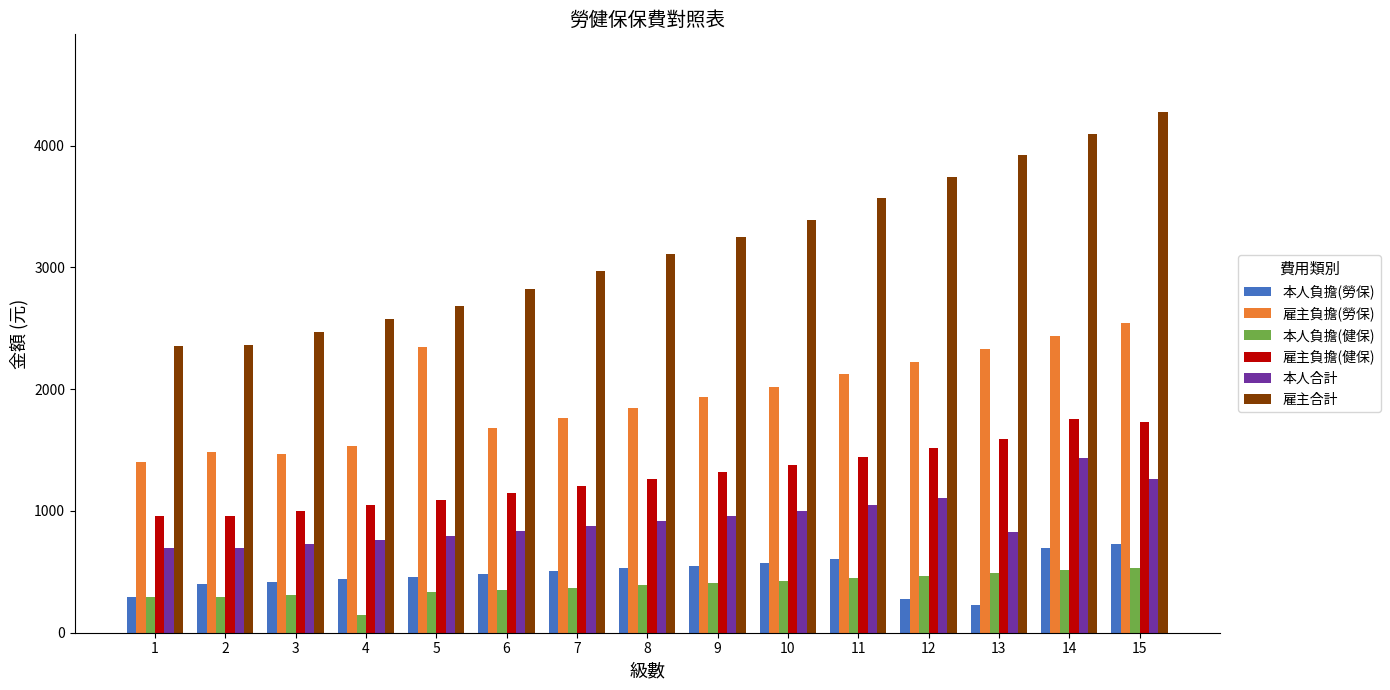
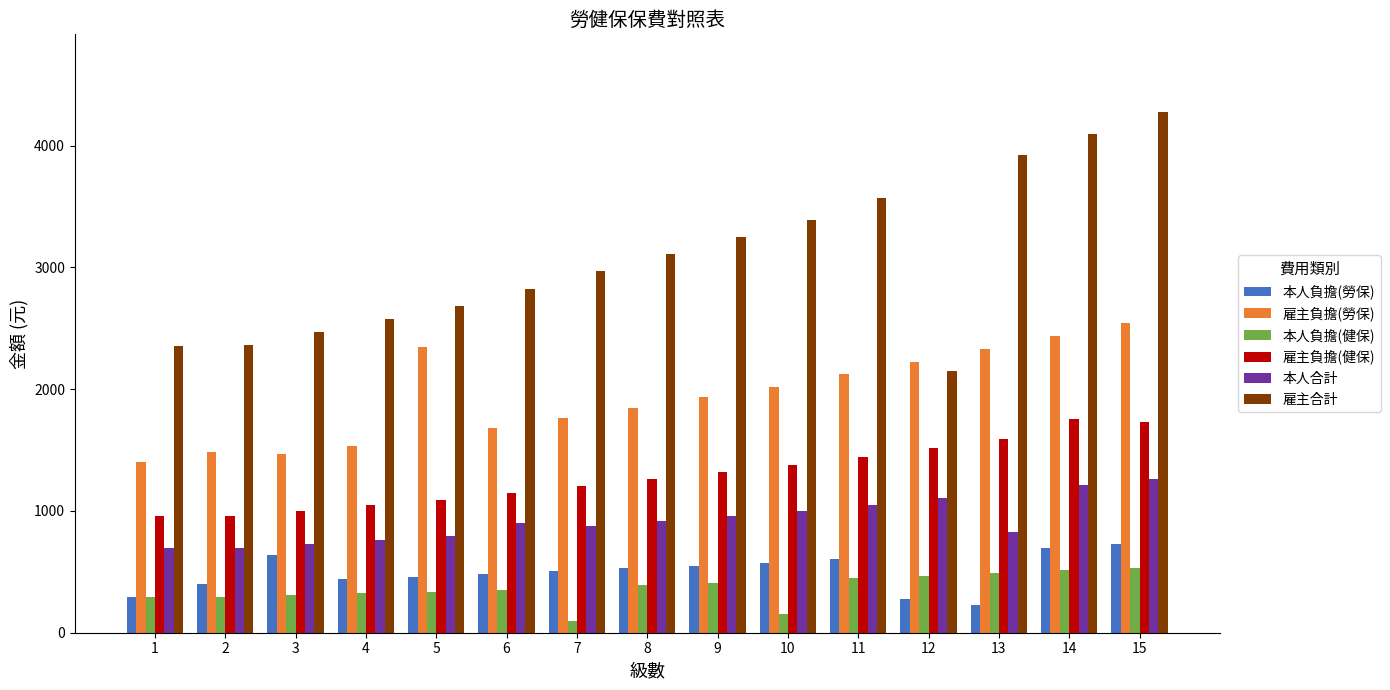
  {
    "本人負擔(勞保)": {
      "1": 290,
      "2": 400,
-     "3": 420,
+     "3": 640,
      "4": 440,
      "5": 460,
      "6": 480,
      "7": 500,
      "8": 530,
      "9": 550,
      "10": 580,
      "11": 610,
      "12": 280,
      "13": 230,
      "14": 700,
      "15": 730
    },
    "雇主負擔(勞保)": {
      "1": 1400,
      "2": 1490,
      "3": 1470,
      "4": 1530,
      "5": 2350,
      "6": 1680,
      "7": 1760,
      "8": 1850,
      "9": 1930,
      "10": 2020,
      "11": 2120,
      "12": 2230,
      "13": 2330,
      "14": 2440,
      "15": 2540
    },
    "本人負擔(健保)": {
      "1": 300,
      "2": 300,
      "3": 310,
-     "4": 140,
+     "4": 320,
      "5": 340,
      "6": 350,
-     "7": 370,
+     "7": 100,
      "8": 390,
      "9": 410,
-     "10": 420,
+     "10": 150,
      "11": 450,
      "12": 470,
      "13": 490,
      "14": 510,
      "15": 540
    },
    "雇主負擔(健保)": {
      "1": 960,
      "2": 960,
      "3": 1000,
      "4": 1050,
      "5": 1090,
      "6": 1150,
      "7": 1200,
      "8": 1260,
      "9": 1320,
      "10": 1370,
      "11": 1450,
      "12": 1520,
      "13": 1590,
      "14": 1760,
      "15": 1730
    },
    "本人合計": {
      "1": 700,
      "2": 700,
      "3": 730,
      "4": 760,
      "5": 790,
-     "6": 830,
+     "6": 900,
      "7": 880,
      "8": 920,
      "9": 960,
      "10": 1000,
      "11": 1050,
      "12": 1100,
      "13": 830,
-     "14": 1440,
+     "14": 1210,
      "15": 1260
    },
    "雇主合計": {
      "1": 2360,
      "2": 2370,
      "3": 2470,
      "4": 2580,
      "5": 2680,
      "6": 2830,
      "7": 2970,
      "8": 3110,
      "9": 3250,
      "10": 3390,
      "11": 3570,
-     "12": 3740,
+     "12": 2150,
      "13": 3920,
      "14": 4100,
      "15": 4270
    }
  }
